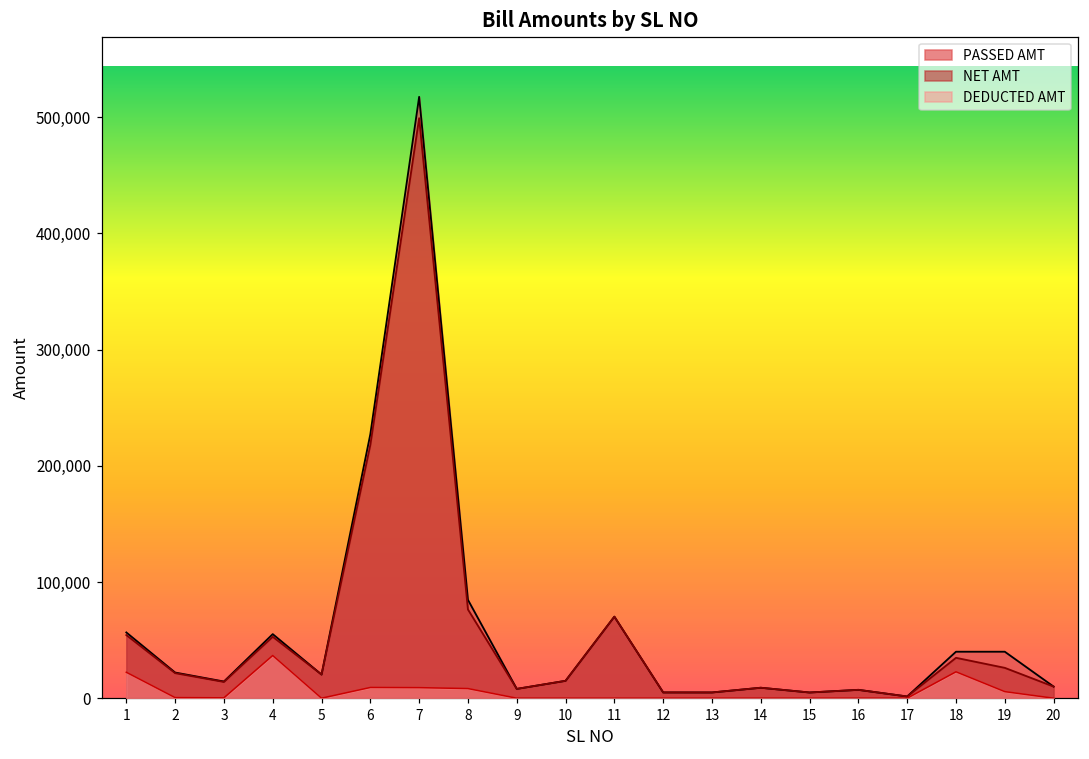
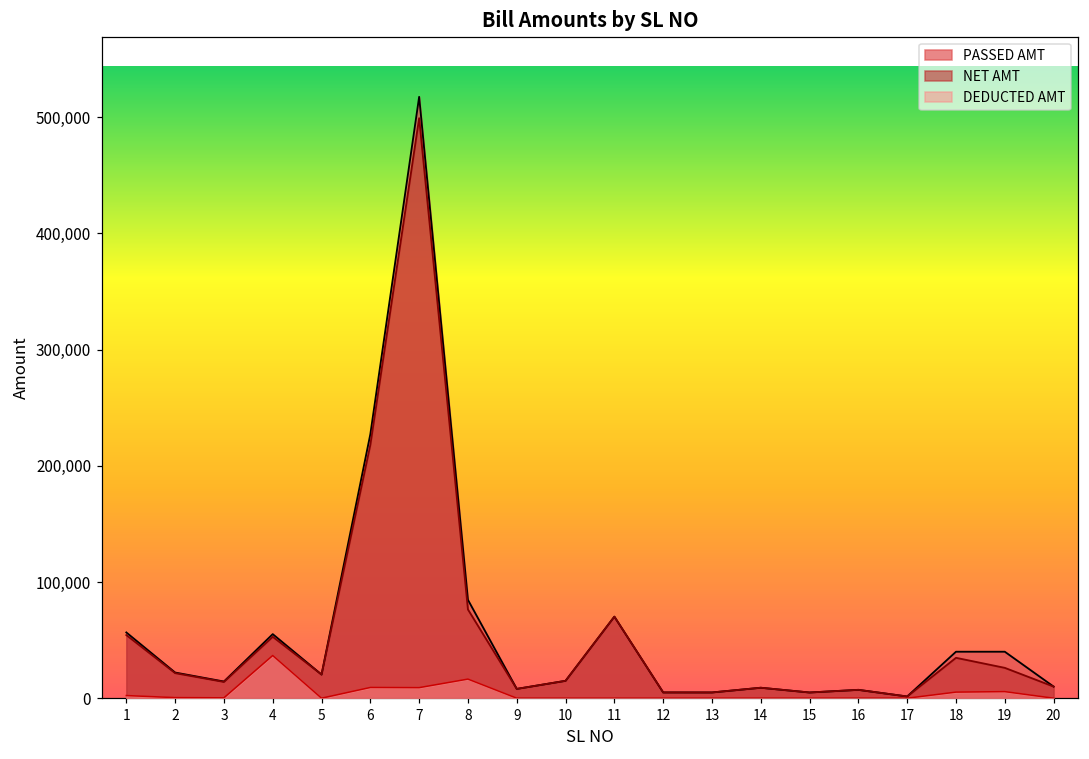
  {
    "DEDUCTED AMT": {
-     "1": "22,000",
+     "1": "2,000",
      "2": "1,000",
      "3": "0",
      "4": "37,000",
      "5": "0",
      "6": "9,000",
      "7": "9,000",
-     "8": "8,000",
+     "8": "16,000",
      "9": "0",
      "10": "0",
      "11": "0",
      "12": "0",
      "13": "0",
      "14": "0",
      "15": "0",
      "16": "0",
-     "18": "23,000",
+     "18": "5,000",
      "19": "6,000",
      "20": "0"
    }
  }
